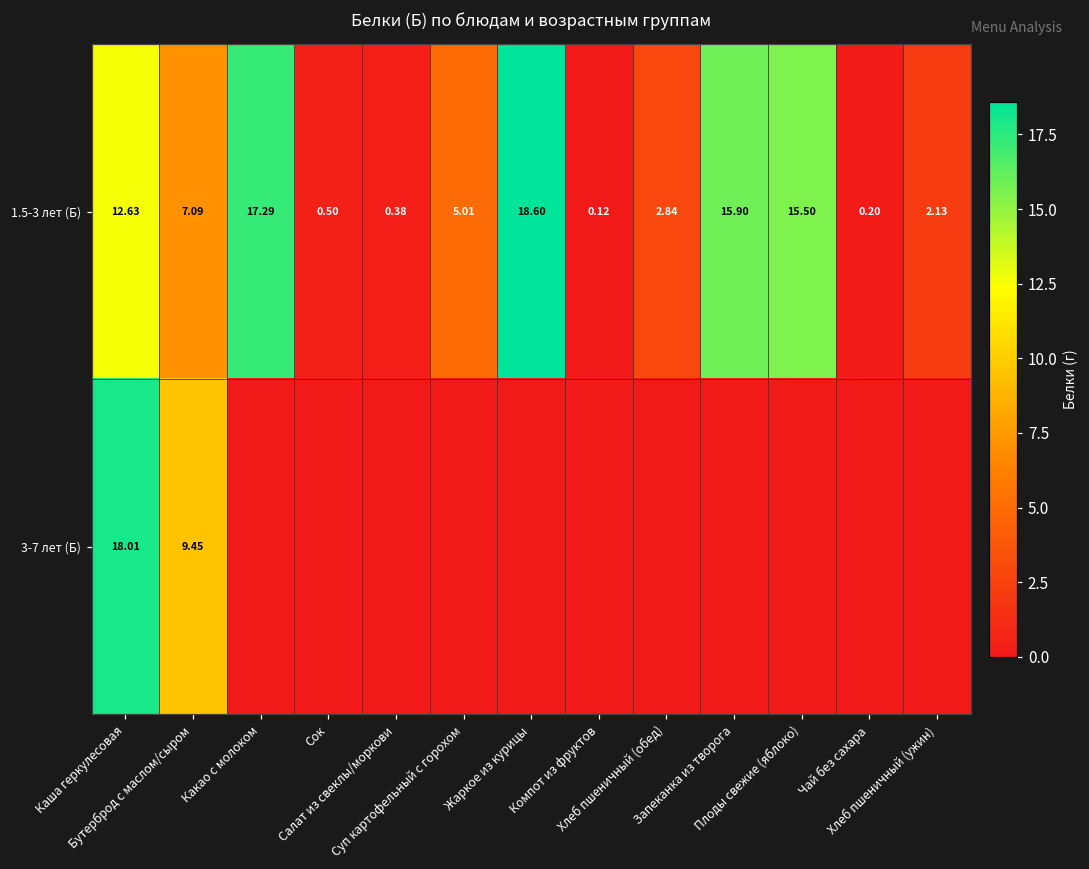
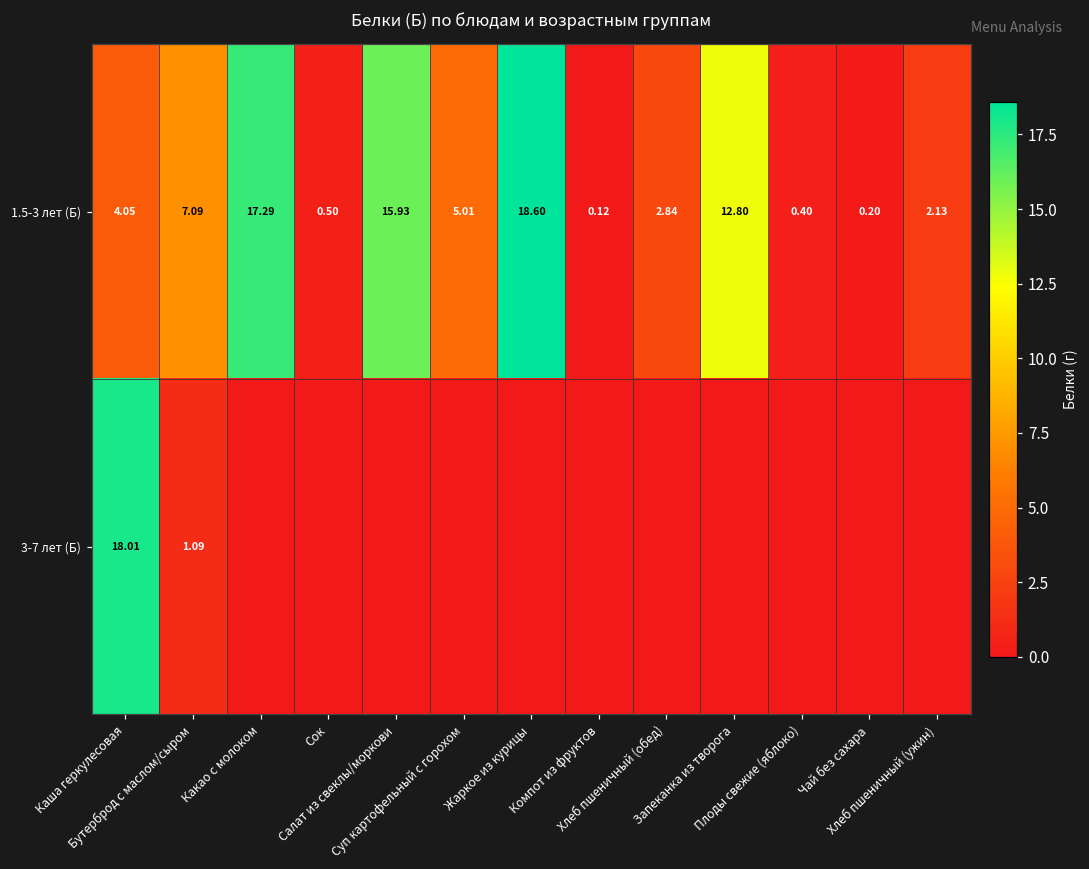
  {
    "1.5-3 лет (Б)": {
-     "Каша геркулесовая": 12.63,
+     "Каша геркулесовая": 4.05,
      "Бутерброд с маслом/сыром": 7.09,
      "Какао с молоком": 17.29,
      "Сок": 0.50,
-     "Салат из свеклы/моркови": 0.38,
+     "Салат из свеклы/моркови": 15.93,
      "Суп картофельный с горохом": 5.01,
      "Жаркое из курицы": 18.60,
      "Компот из фруктов": 0.12,
      "Хлеб пшеничный (обед)": 2.84,
-     "Запеканка из творога": 15.90,
-     "Плоды свежие (яблоко)": 15.50,
+     "Запеканка из творога": 12.80,
+     "Плоды свежие (яблоко)": 0.40,
      "Чай без сахара": 0.20,
      "Хлеб пшеничный (ужин)": 2.13
    },
    "3-7 лет (Б)": {
      "Каша геркулесовая": 18.01,
-     "Бутерброд с маслом/сыром": 9.45
+     "Бутерброд с маслом/сыром": 1.09
    }
  }
